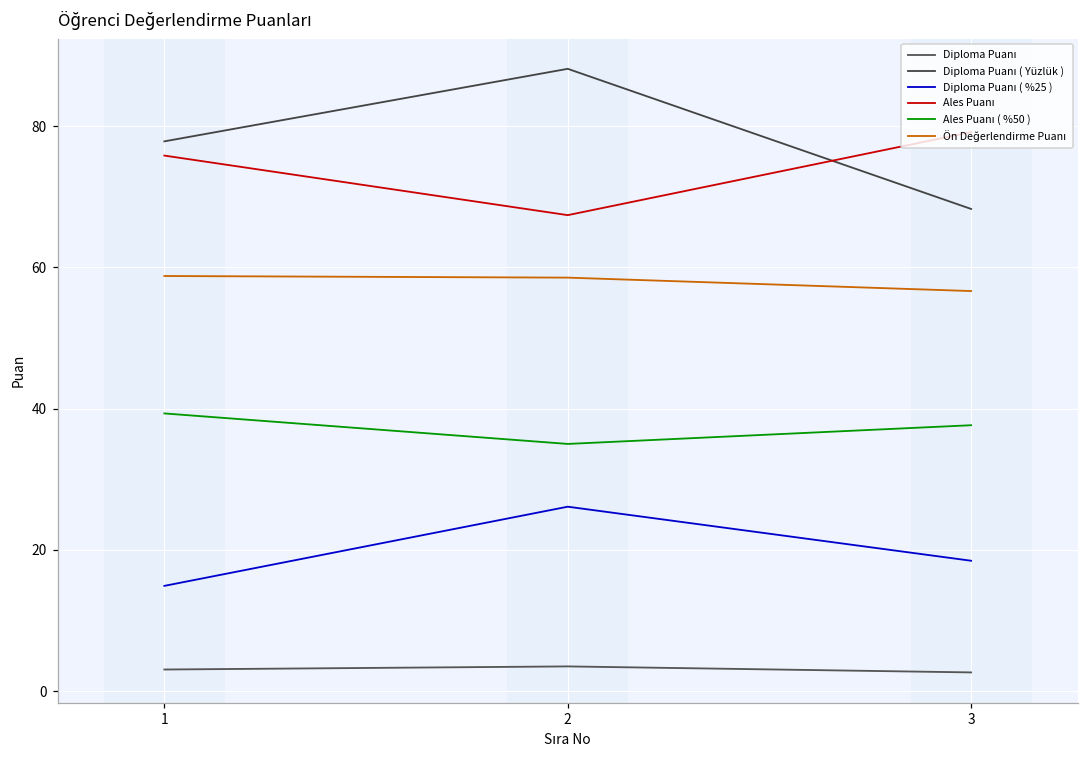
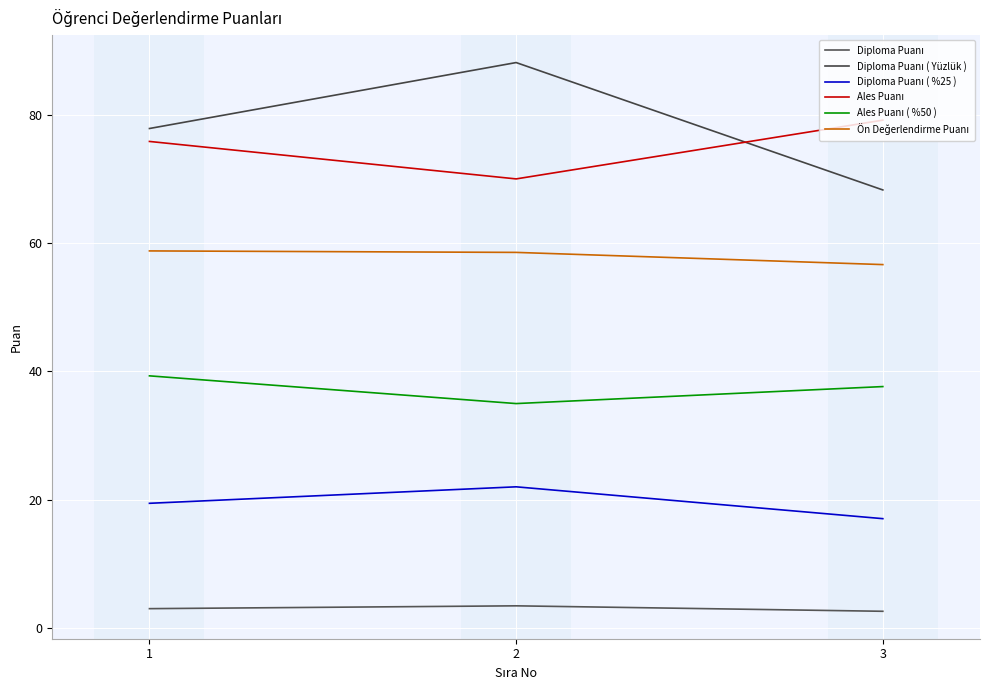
  {
    "Diploma Puanı ( %25 )": {
-     "1": 15,
-     "2": 26,
-     "3": 18
+     "1": 19,
+     "2": 22,
+     "3": 17
    },
    "Ales Puanı": {
      "1": 76,
-     "2": 67
+     "2": 70
    },
    "Ales Puanı ( %50 )": {
      "1": 39,
      "2": 35,
      "3": 38
    },
    "Ön Değerlendirme Puanı": {
      "1": 59,
      "2": 59,
      "3": 57
    }
  }
